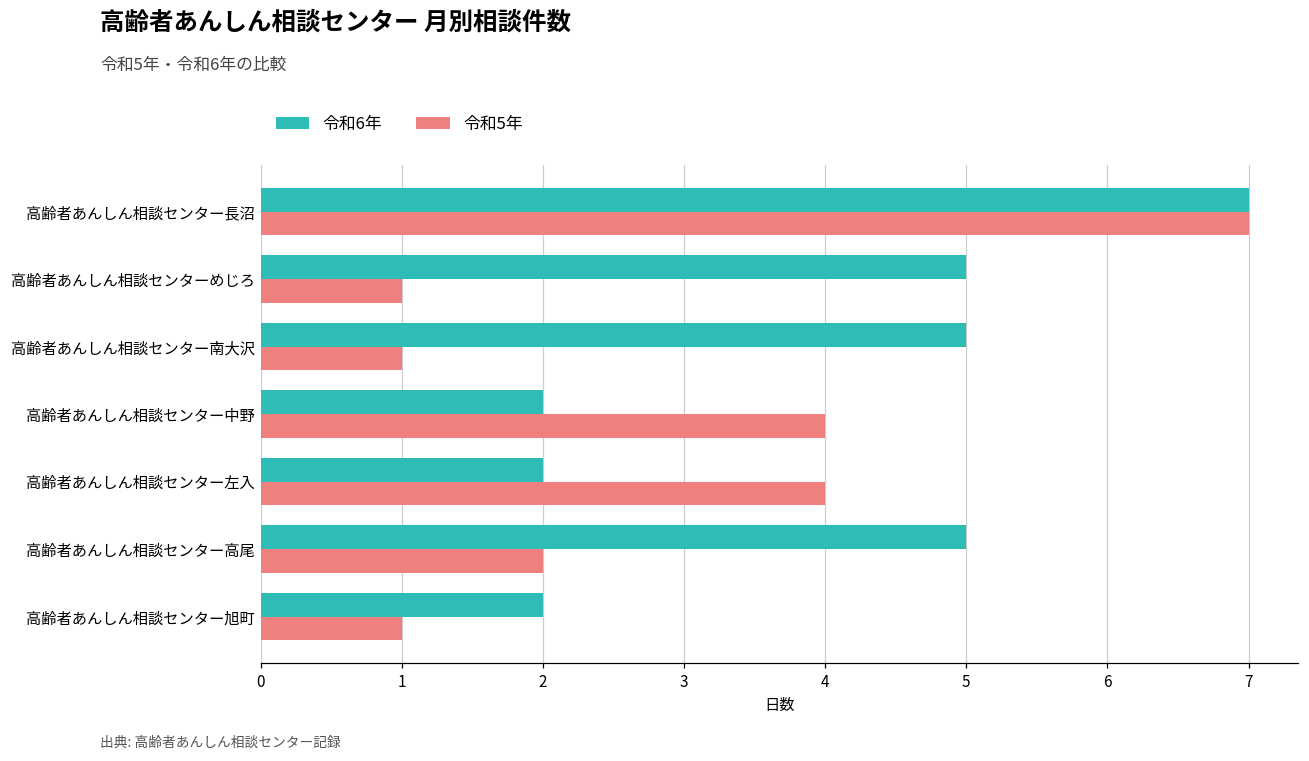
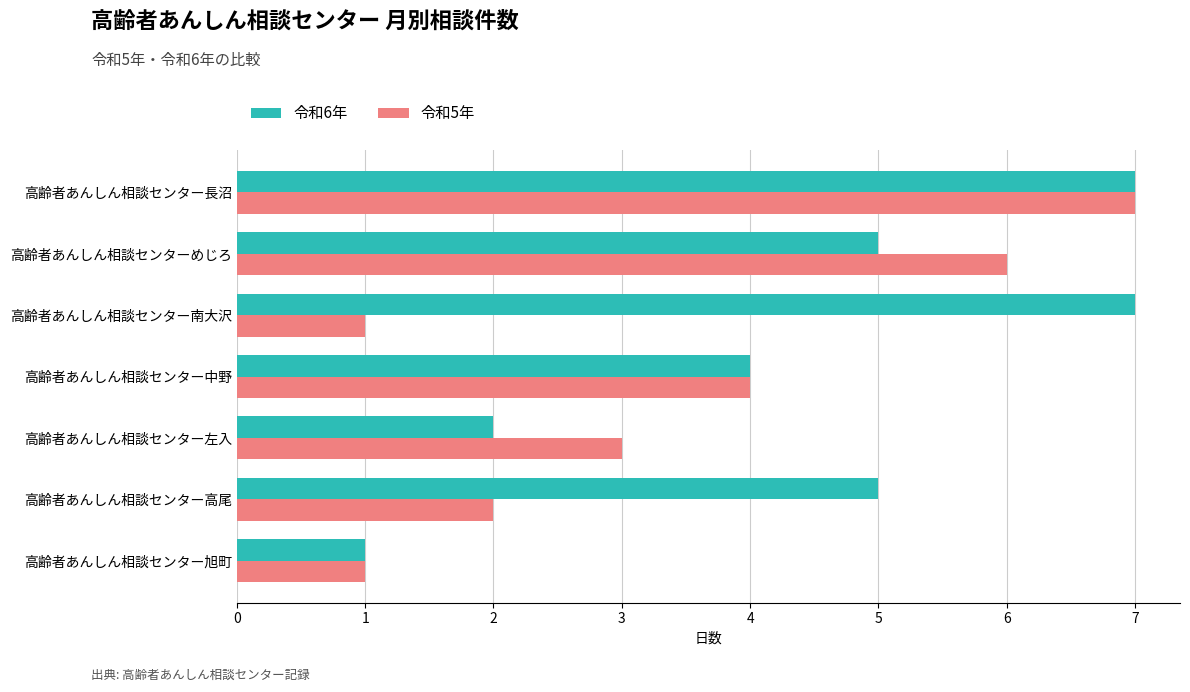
  {
    "令和6年": {
      "高齢者あんしん相談センター長沼": 7,
      "高齢者あんしん相談センターめじろ": 5,
-     "高齢者あんしん相談センター南大沢": 5,
-     "高齢者あんしん相談センター中野": 2,
+     "高齢者あんしん相談センター南大沢": 7,
+     "高齢者あんしん相談センター中野": 4,
      "高齢者あんしん相談センター左入": 2,
      "高齢者あんしん相談センター高尾": 5,
-     "高齢者あんしん相談センター旭町": 2
+     "高齢者あんしん相談センター旭町": 1
    },
    "令和5年": {
      "高齢者あんしん相談センター長沼": 7,
-     "高齢者あんしん相談センターめじろ": 1,
+     "高齢者あんしん相談センターめじろ": 6,
      "高齢者あんしん相談センター南大沢": 1,
      "高齢者あんしん相談センター中野": 4,
-     "高齢者あんしん相談センター左入": 4,
+     "高齢者あんしん相談センター左入": 3,
      "高齢者あんしん相談センター高尾": 2,
      "高齢者あんしん相談センター旭町": 1
    }
  }
